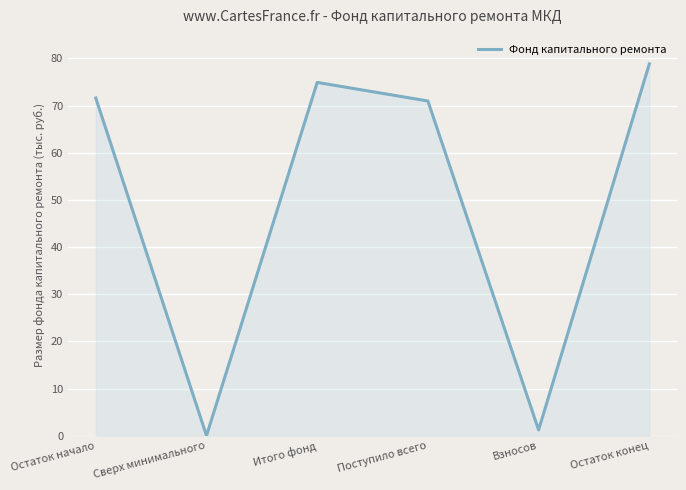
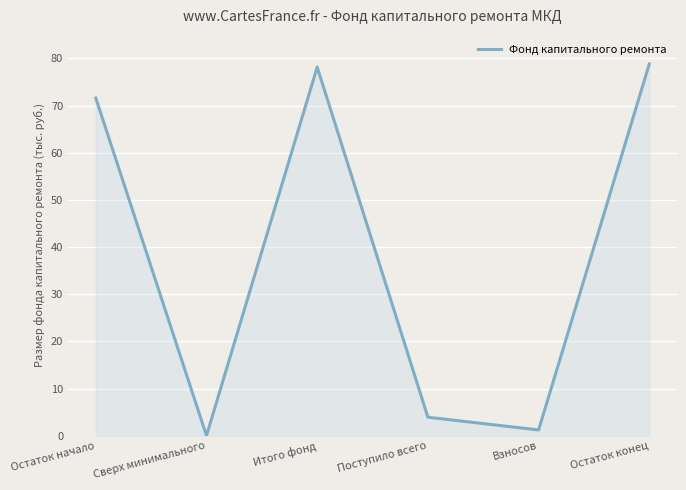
  {
    "Остаток начало": 72,
    "Сверх минимального": 0,
-   "Итого фонд": 75,
-   "Поступило всего": 71,
+   "Итого фонд": 78,
+   "Поступило всего": 4,
    "Взносов": 1,
    "Остаток конец": 79
  }
